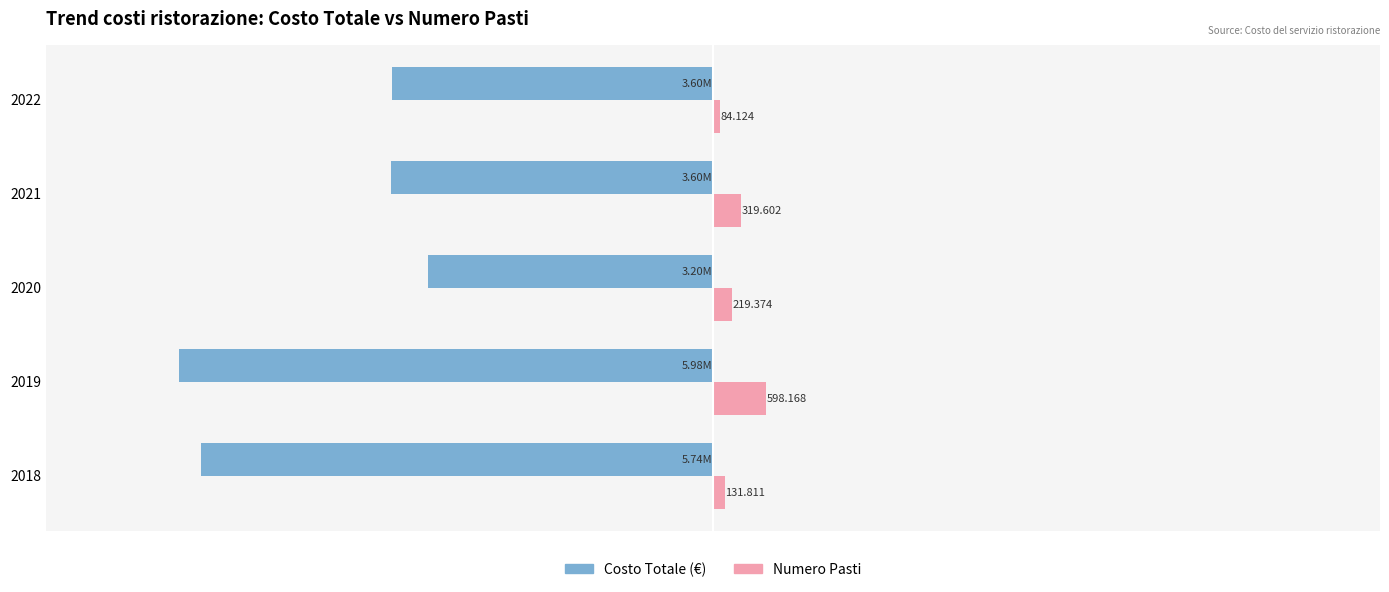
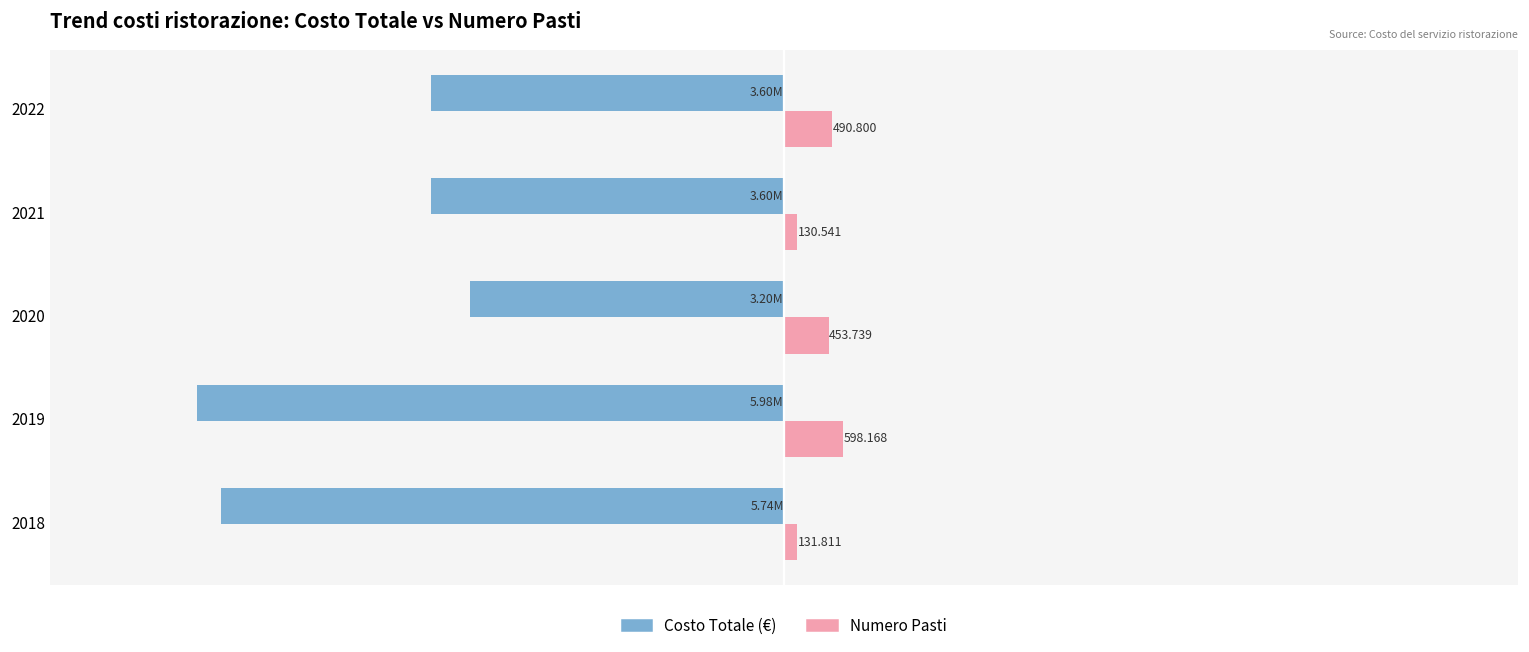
  {
    "Numero Pasti": {
-     "2022": 84.124,
-     "2021": 319.602,
-     "2020": 219.374
+     "2022": 490.800,
+     "2021": 130.541,
+     "2020": 453.739
    }
  }
